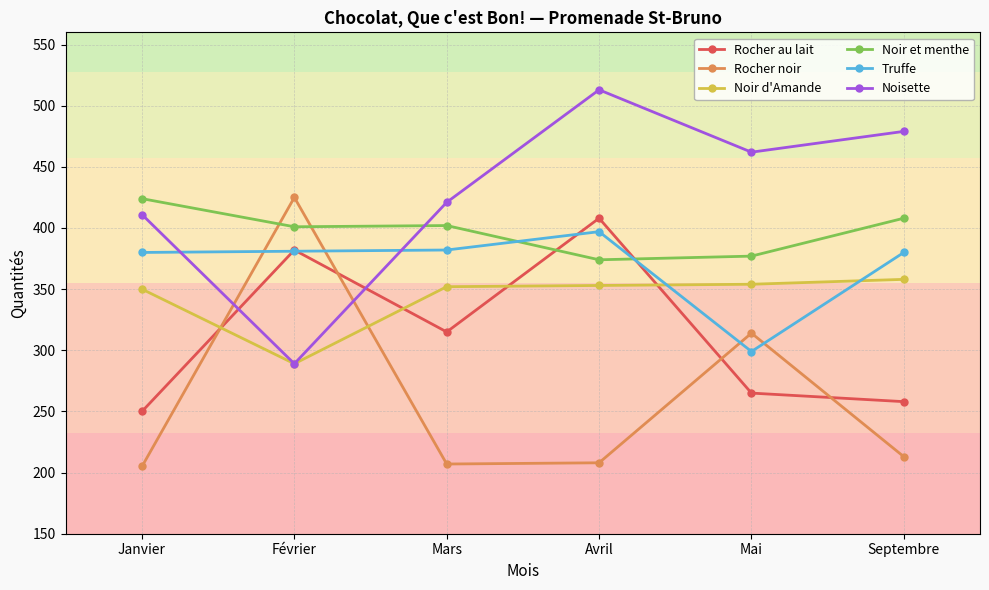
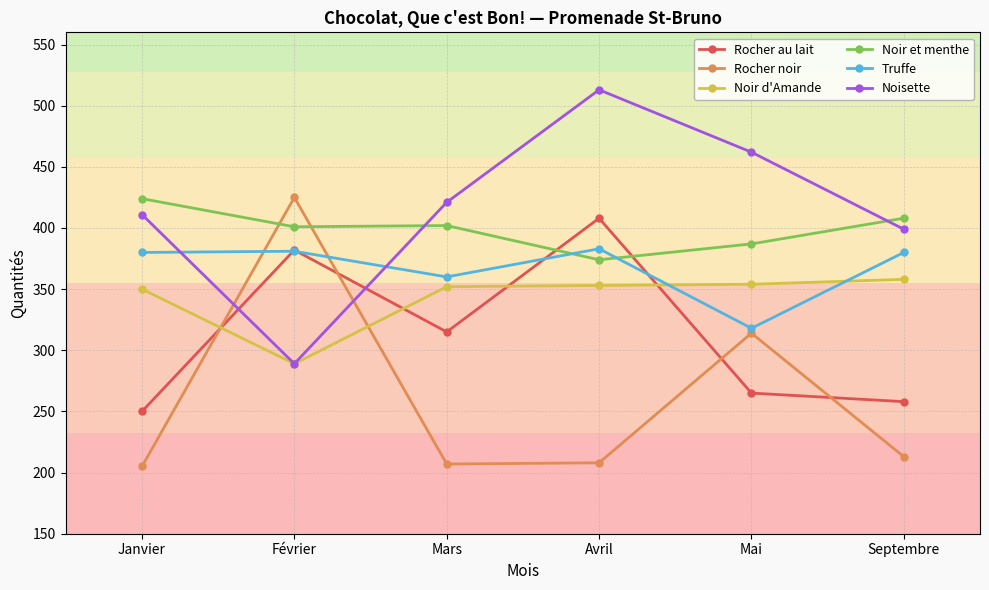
  {
    "Noir et menthe": {
      "Janvier": 424,
      "Février": 401,
      "Mars": 402,
      "Avril": 374,
-     "Mai": 377,
+     "Mai": 387,
      "Septembre": 408
    },
    "Truffe": {
      "Janvier": 380,
-     "Mars": 382,
-     "Avril": 397,
-     "Mai": 299,
+     "Mars": 360,
+     "Avril": 383,
+     "Mai": 318,
      "Septembre": 380
    },
    "Noisette": {
      "Janvier": 411,
      "Mars": 421,
      "Avril": 513,
      "Mai": 462,
-     "Septembre": 479
+     "Septembre": 399
    }
  }
